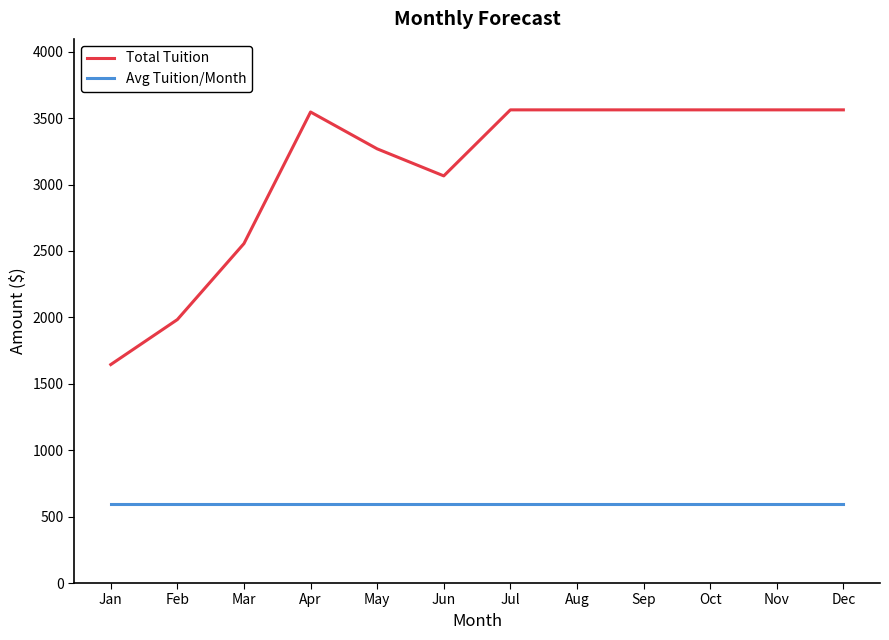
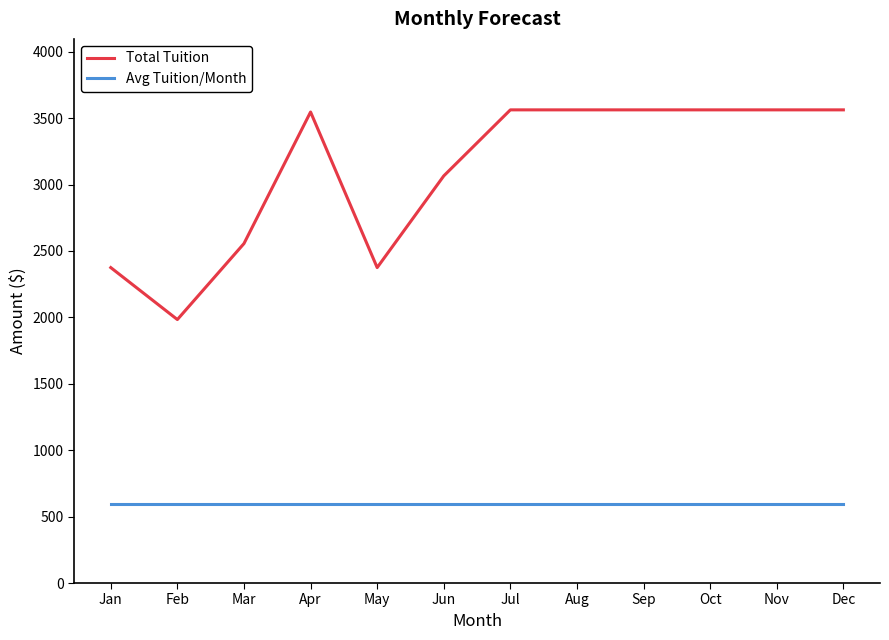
  {
    "Total Tuition": {
-     "Jan": 1640,
+     "Jan": 2380,
      "Feb": 1980,
      "Mar": 2560,
      "Apr": 3550,
-     "May": 3270,
+     "May": 2380,
      "Jun": 3070,
      "Jul": 3560,
      "Aug": 3560,
      "Sep": 3560,
      "Oct": 3560,
      "Nov": 3560,
      "Dec": 3560
    },
    "Avg Tuition/Month": {
      "Jan": 590,
      "Feb": 590,
      "Mar": 590,
      "Apr": 590,
      "May": 590,
      "Jun": 590,
      "Jul": 590,
      "Aug": 590,
      "Sep": 590,
      "Oct": 590,
      "Nov": 590,
      "Dec": 590
    }
  }
